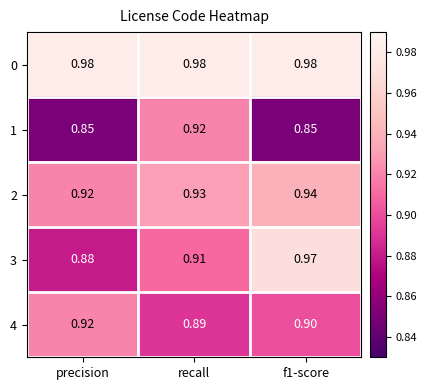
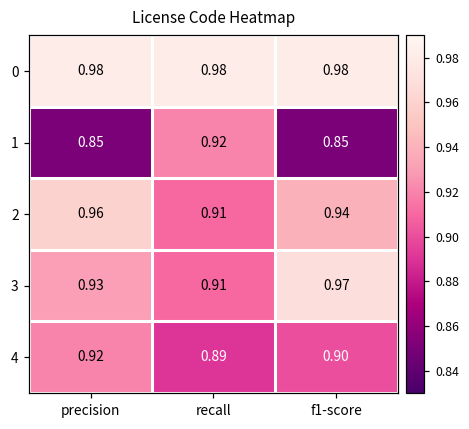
  {
    "0": {
      "precision": 0.98,
      "recall": 0.98,
      "f1-score": 0.98
    },
    "1": {
      "precision": 0.85,
      "recall": 0.92,
      "f1-score": 0.85
    },
    "2": {
-     "precision": 0.92,
-     "recall": 0.93,
+     "precision": 0.96,
+     "recall": 0.91,
      "f1-score": 0.94
    },
    "3": {
-     "precision": 0.88,
+     "precision": 0.93,
      "recall": 0.91,
      "f1-score": 0.97
    },
    "4": {
      "precision": 0.92,
      "recall": 0.89,
      "f1-score": 0.90
    }
  }
